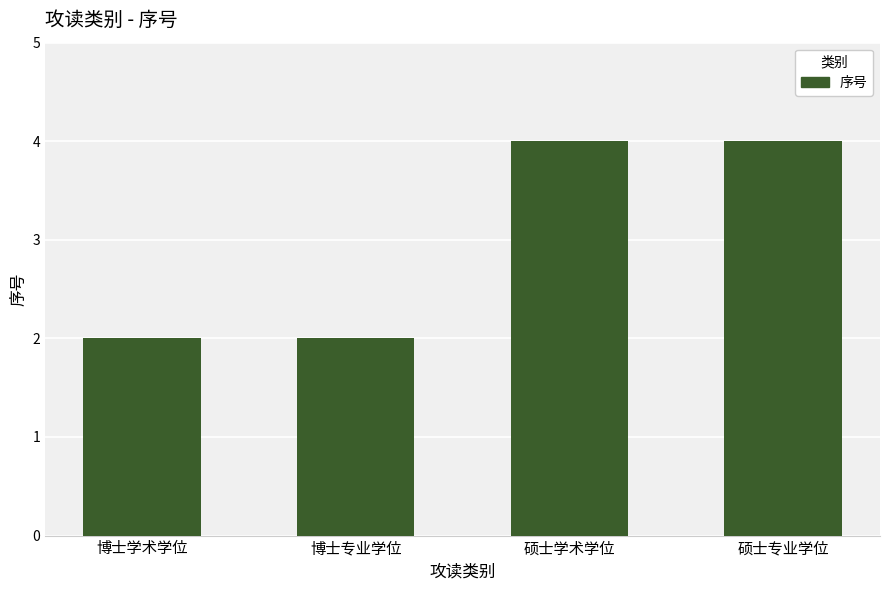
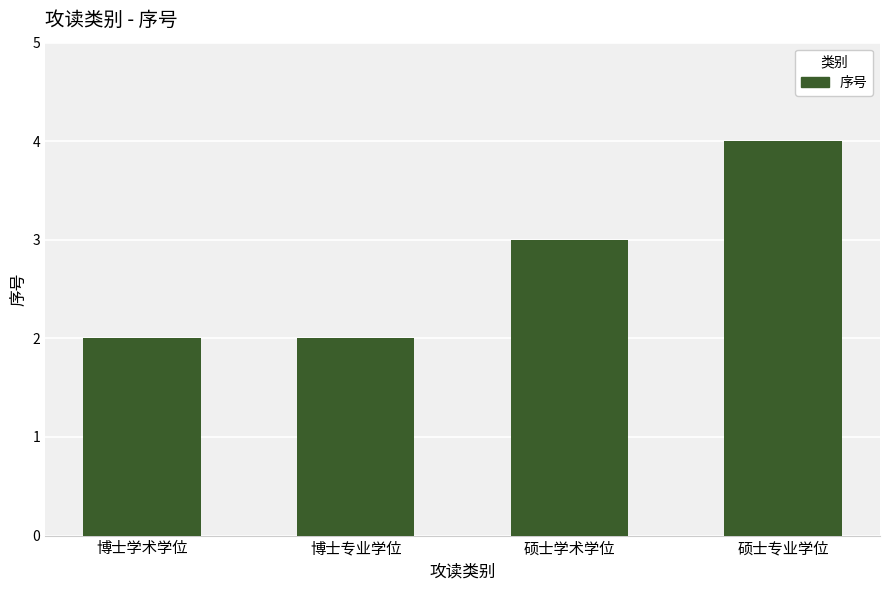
  {
    "博士学术学位": 2,
    "博士专业学位": 2,
-   "硕士学术学位": 4,
+   "硕士学术学位": 3,
    "硕士专业学位": 4
  }
